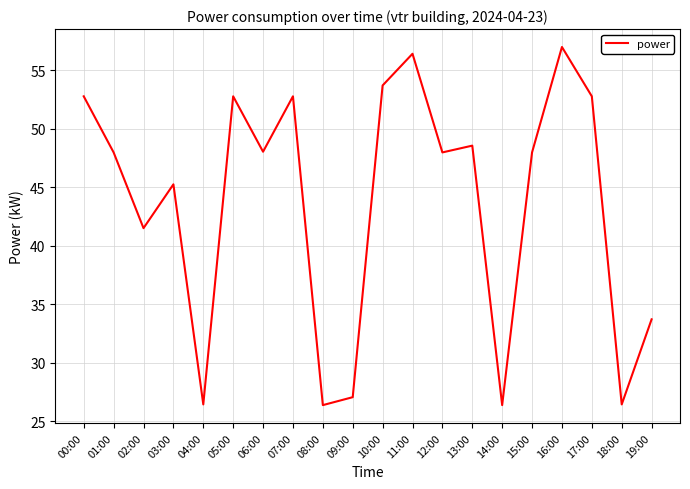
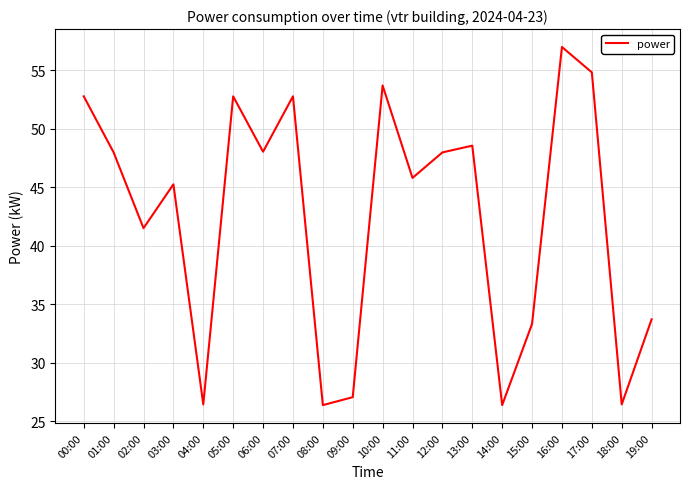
  {
    "00:00": 52.8,
    "01:00": 48.0,
    "02:00": 41.5,
    "03:00": 45.3,
    "04:00": 26.4,
    "05:00": 52.8,
    "06:00": 48.1,
    "07:00": 52.8,
    "08:00": 26.4,
    "09:00": 27.1,
    "10:00": 53.7,
-   "11:00": 56.4,
+   "11:00": 45.8,
    "12:00": 48.0,
    "13:00": 48.6,
    "14:00": 26.4,
-   "15:00": 48.0,
+   "15:00": 33.3,
    "16:00": 57.0,
-   "17:00": 52.8,
+   "17:00": 54.8,
    "18:00": 26.4,
    "19:00": 33.7
  }
